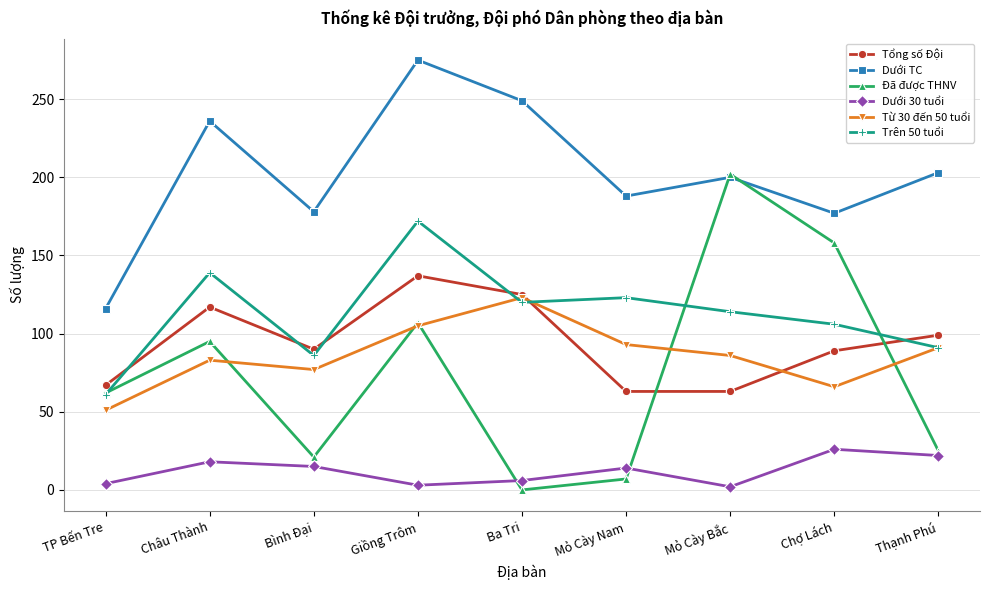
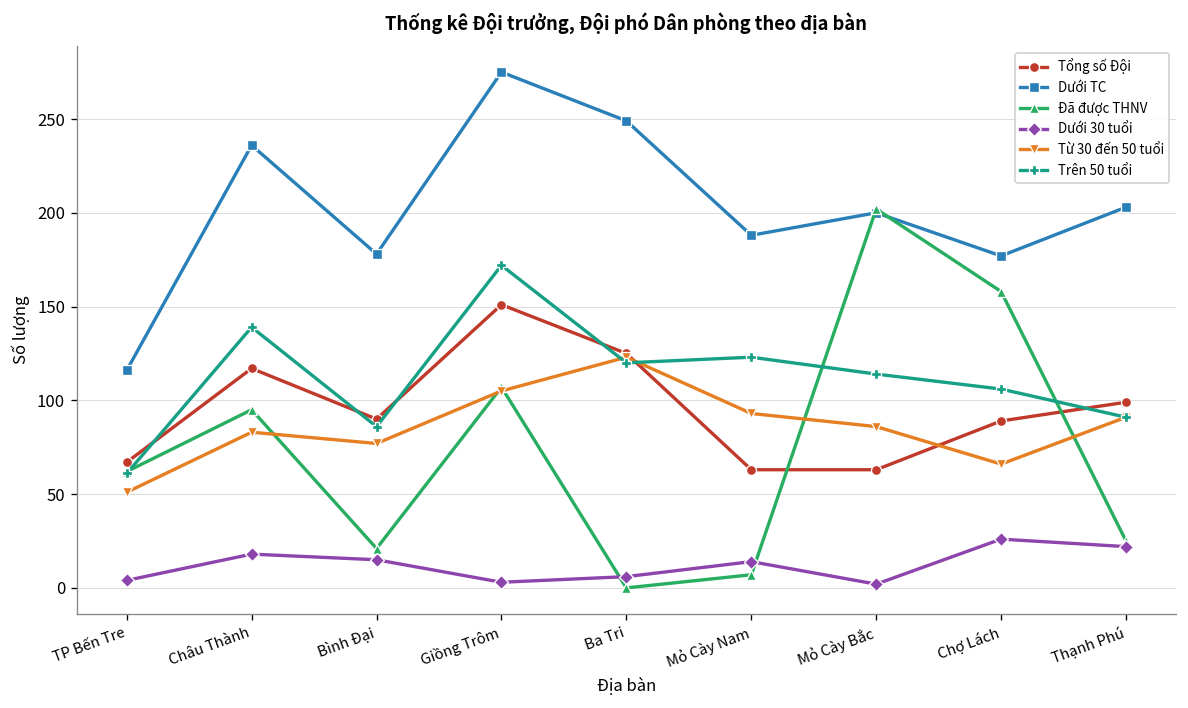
  {
    "Tổng số Đội": {
      "TP Bến Tre": 67,
      "Châu Thành": 117,
      "Bình Đại": 90,
-     "Giồng Trôm": 137,
+     "Giồng Trôm": 151,
      "Ba Tri": 125,
      "Mỏ Cày Nam": 63,
      "Mỏ Cày Bắc": 63,
      "Chợ Lách": 89,
      "Thạnh Phú": 99
    },
    "Dưới TC": {
      "TP Bến Tre": 116,
      "Châu Thành": 236,
      "Bình Đại": 178,
      "Giồng Trôm": 275,
      "Ba Tri": 249,
      "Mỏ Cày Nam": 188,
      "Mỏ Cày Bắc": 200,
      "Chợ Lách": 177,
      "Thạnh Phú": 203
    },
    "Dưới 30 tuổi": {
      "TP Bến Tre": 4,
      "Châu Thành": 18,
      "Bình Đại": 15,
      "Giồng Trôm": 3,
      "Ba Tri": 6,
      "Mỏ Cày Nam": 14,
      "Mỏ Cày Bắc": 2,
      "Chợ Lách": 26,
      "Thạnh Phú": 22
    },
    "Từ 30 đến 50 tuổi": {
      "TP Bến Tre": 51,
      "Châu Thành": 83,
      "Bình Đại": 77,
      "Giồng Trôm": 105,
      "Ba Tri": 123,
      "Mỏ Cày Nam": 93,
      "Mỏ Cày Bắc": 86,
      "Chợ Lách": 66
    }
  }
